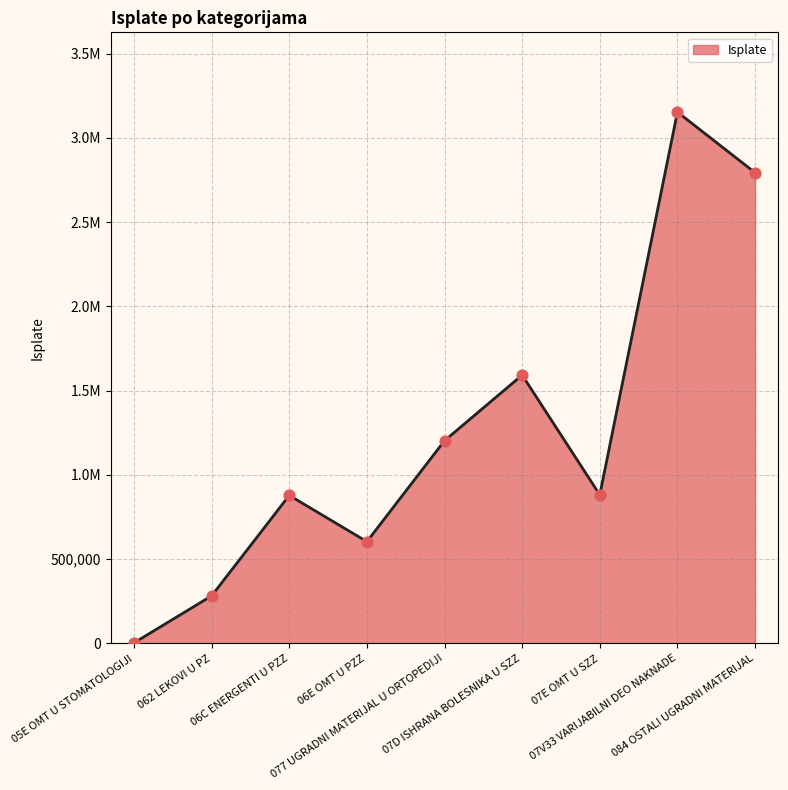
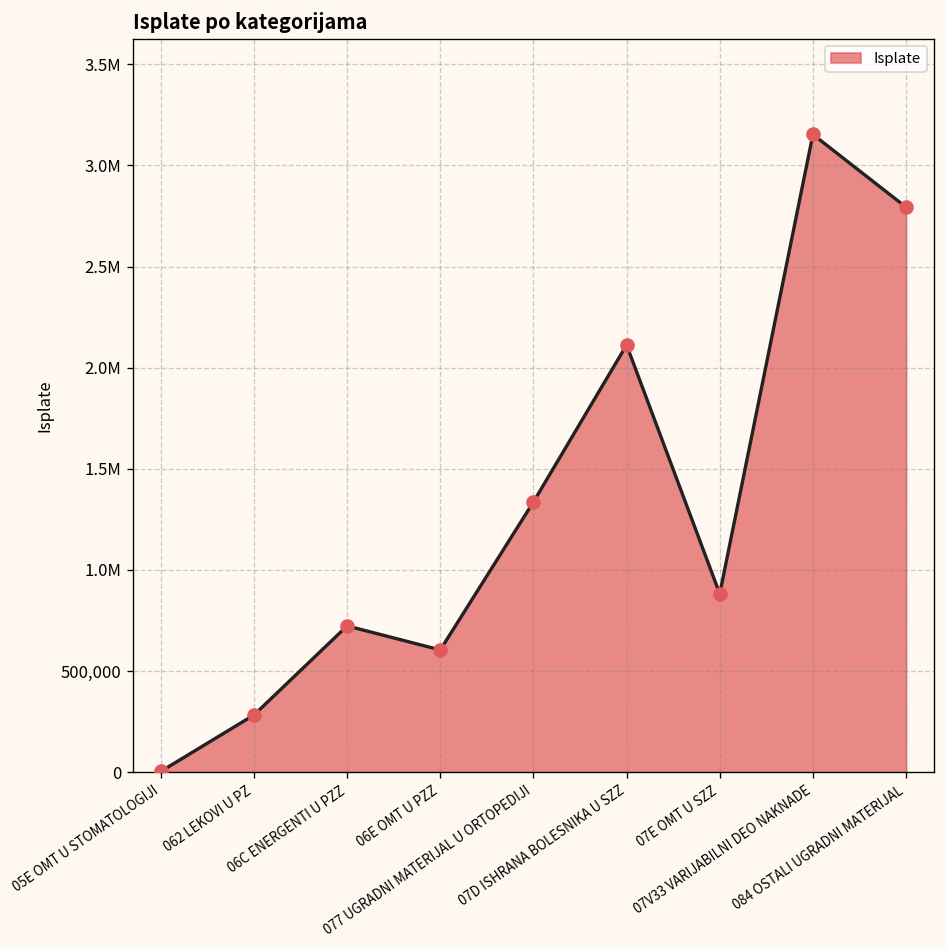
  {
    "05E OMT U STOMATOLOGIJI": "0",
    "062 LEKOVI U PZ": "280,000",
-   "06C ENERGENTI U PZZ": "880,000",
+   "06C ENERGENTI U PZZ": "720,000",
    "06E OMT U PZZ": "600,000",
-   "077 UGRADNI MATERIJAL U ORTOPEDIJI": "1,200,000",
-   "07D ISHRANA BOLESNIKA U SZZ": "1,590,000",
+   "077 UGRADNI MATERIJAL U ORTOPEDIJI": "1,340,000",
+   "07D ISHRANA BOLESNIKA U SZZ": "2,110,000",
    "07E OMT U SZZ": "880,000",
    "07V33 VARIJABILNI DEO NAKNADE": "3,150,000",
    "084 OSTALI UGRADNI MATERIJAL": "2,790,000"
  }
